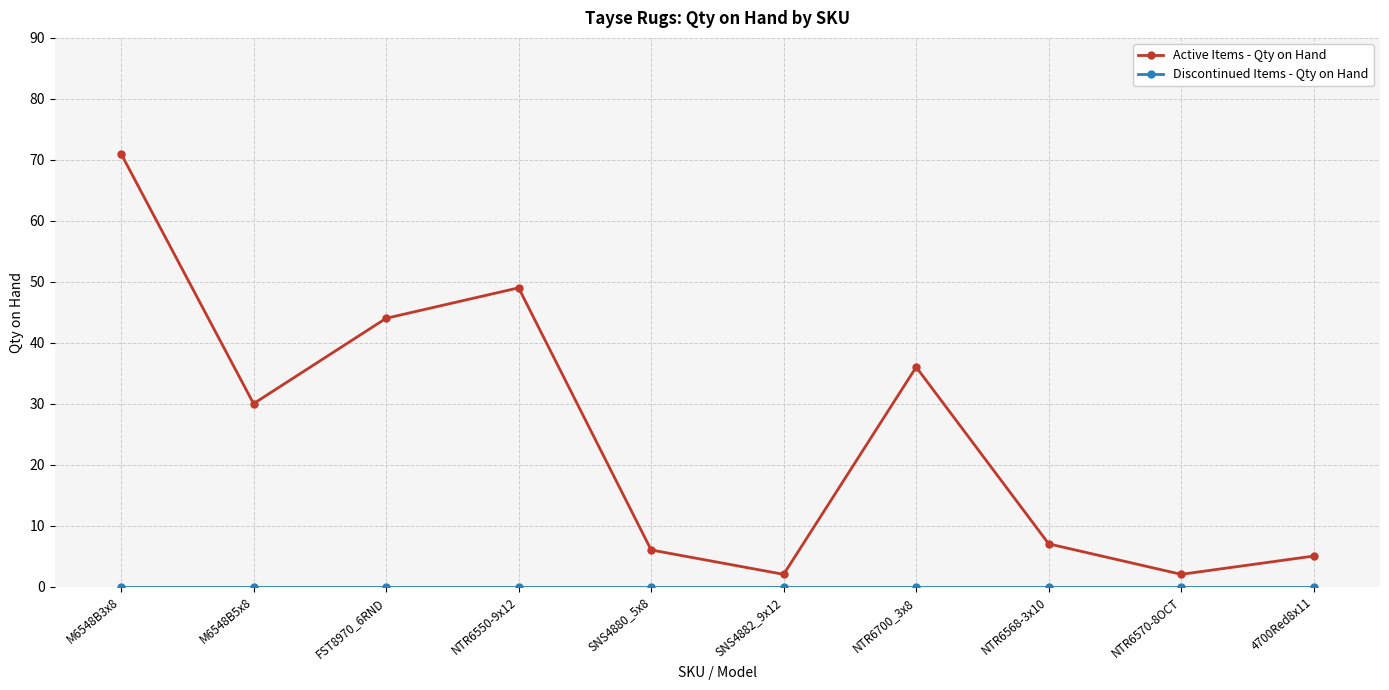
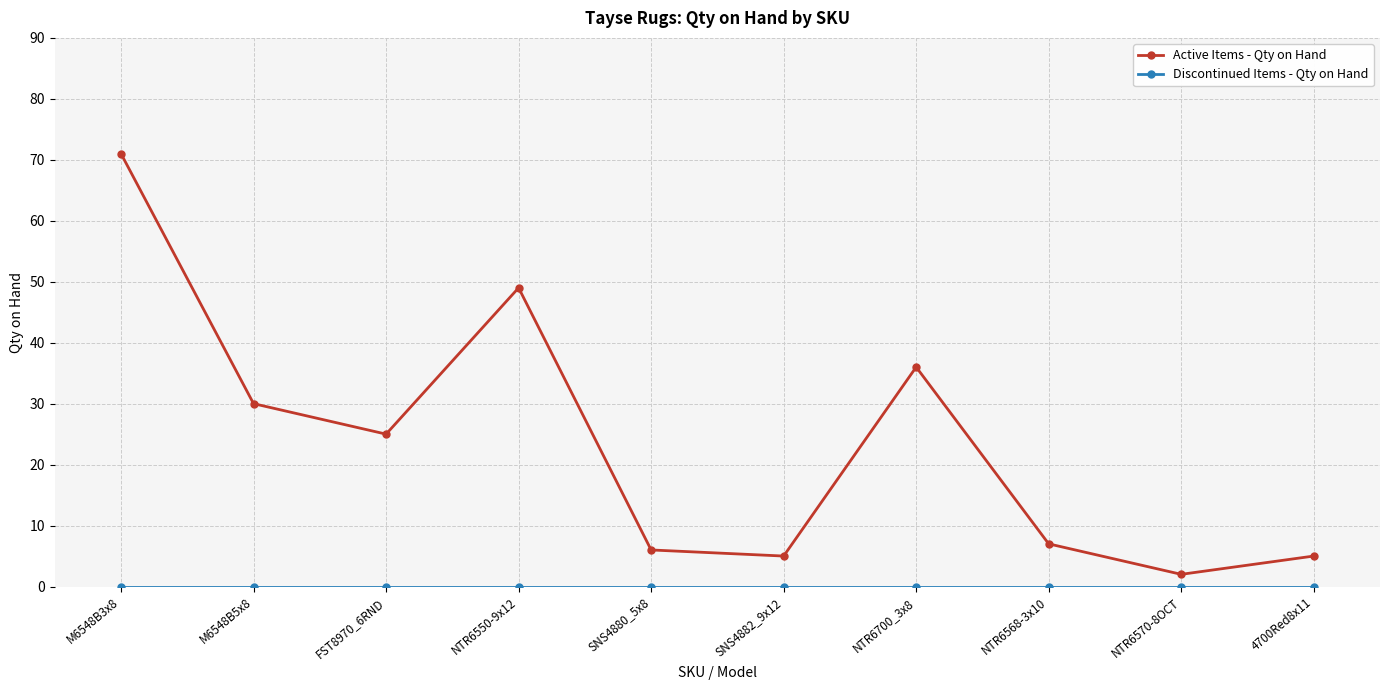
  {
    "Active Items - Qty on Hand": {
      "M6548B3x8": 71,
      "M6548B5x8": 30,
-     "FST8970_6RND": 44,
+     "FST8970_6RND": 25,
      "NTR6550-9x12": 49,
      "SNS4880_5x8": 6,
-     "SNS4882_9x12": 2,
+     "SNS4882_9x12": 5,
      "NTR6700_3x8": 36,
      "NTR6568-3x10": 7,
      "NTR6570-8OCT": 2,
      "4700Red8x11": 5
    },
    "Discontinued Items - Qty on Hand": {
      "M6548B3x8": 0,
      "M6548B5x8": 0,
      "FST8970_6RND": 0,
      "NTR6550-9x12": 0,
      "SNS4880_5x8": 0,
      "SNS4882_9x12": 0,
      "NTR6700_3x8": 0,
      "NTR6568-3x10": 0,
      "NTR6570-8OCT": 0,
      "4700Red8x11": 0
    }
  }
